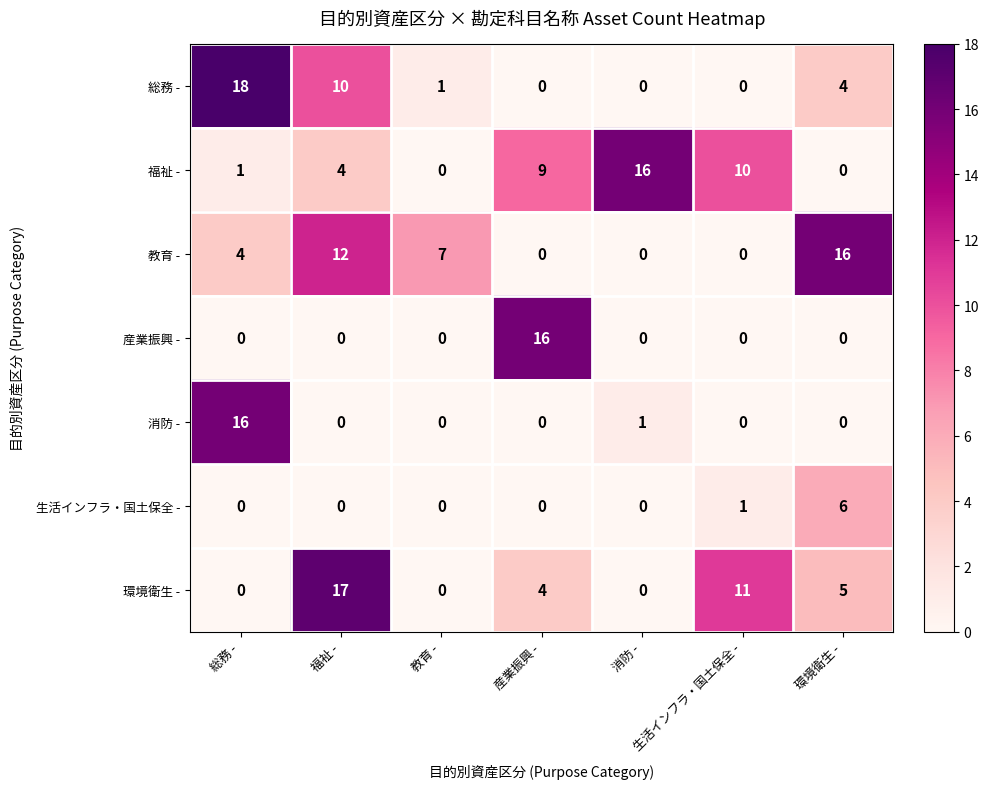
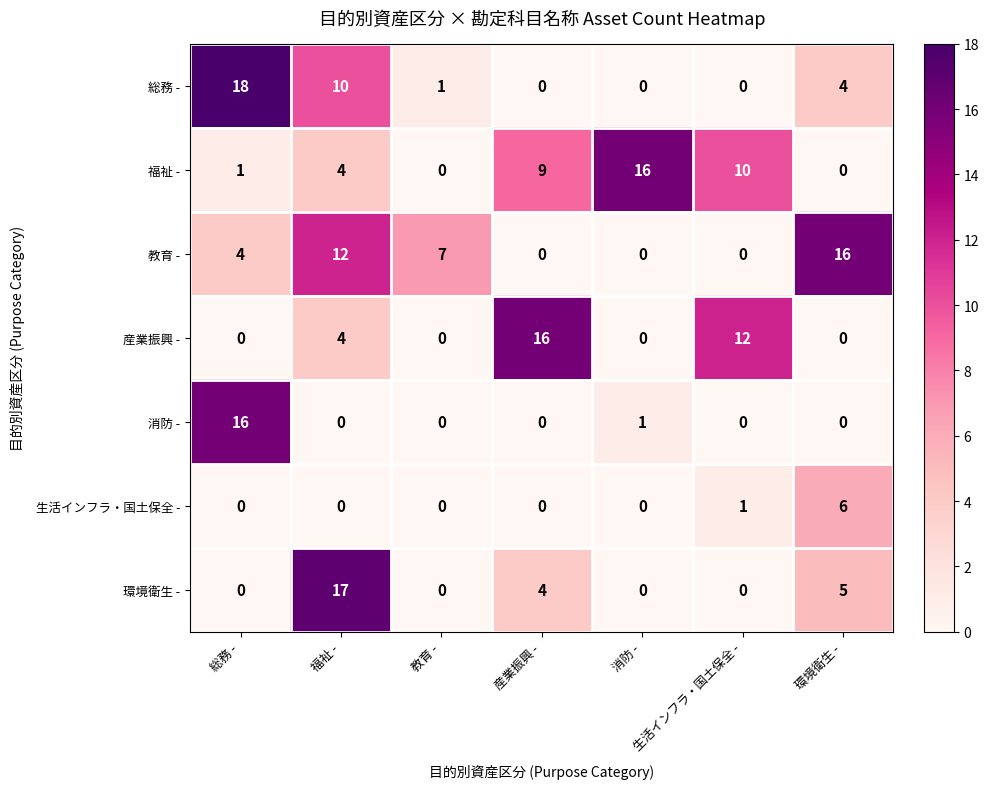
  {
    "総務 -": {
      "総務 -": 18,
      "福祉 -": 10,
      "教育 -": 1,
      "産業振興 -": 0,
      "消防 -": 0,
      "生活インフラ・国土保全 -": 0,
      "環境衛生 -": 4
    },
    "福祉 -": {
      "総務 -": 1,
      "福祉 -": 4,
      "教育 -": 0,
      "産業振興 -": 9,
      "消防 -": 16,
      "生活インフラ・国土保全 -": 10,
      "環境衛生 -": 0
    },
    "教育 -": {
      "総務 -": 4,
      "福祉 -": 12,
      "教育 -": 7,
      "産業振興 -": 0,
      "消防 -": 0,
      "生活インフラ・国土保全 -": 0,
      "環境衛生 -": 16
    },
    "産業振興 -": {
      "総務 -": 0,
-     "福祉 -": 0,
+     "福祉 -": 4,
      "教育 -": 0,
      "産業振興 -": 16,
      "消防 -": 0,
-     "生活インフラ・国土保全 -": 0,
+     "生活インフラ・国土保全 -": 12,
      "環境衛生 -": 0
    },
    "消防 -": {
      "総務 -": 16,
      "福祉 -": 0,
      "教育 -": 0,
      "産業振興 -": 0,
      "消防 -": 1,
      "生活インフラ・国土保全 -": 0,
      "環境衛生 -": 0
    },
    "生活インフラ・国土保全 -": {
      "総務 -": 0,
      "福祉 -": 0,
      "教育 -": 0,
      "産業振興 -": 0,
      "消防 -": 0,
      "生活インフラ・国土保全 -": 1,
      "環境衛生 -": 6
    },
    "環境衛生 -": {
      "総務 -": 0,
      "福祉 -": 17,
      "教育 -": 0,
      "産業振興 -": 4,
      "消防 -": 0,
-     "生活インフラ・国土保全 -": 11,
+     "生活インフラ・国土保全 -": 0,
      "環境衛生 -": 5
    }
  }
